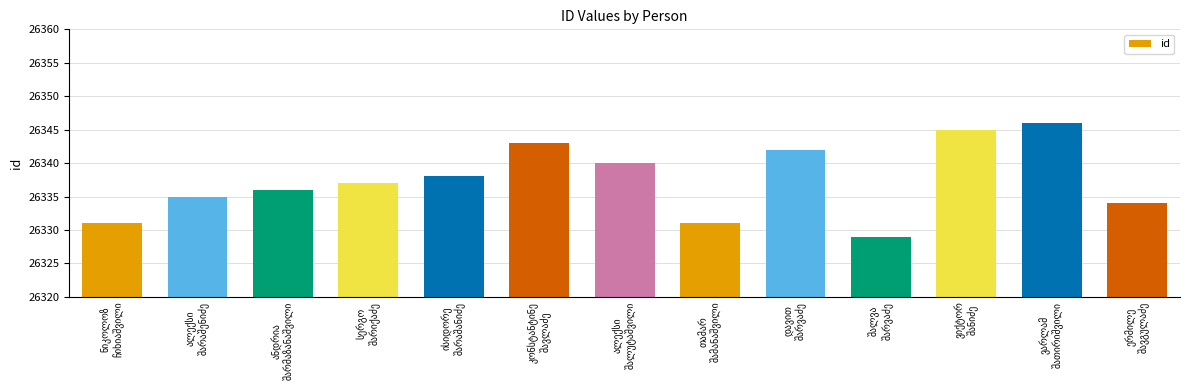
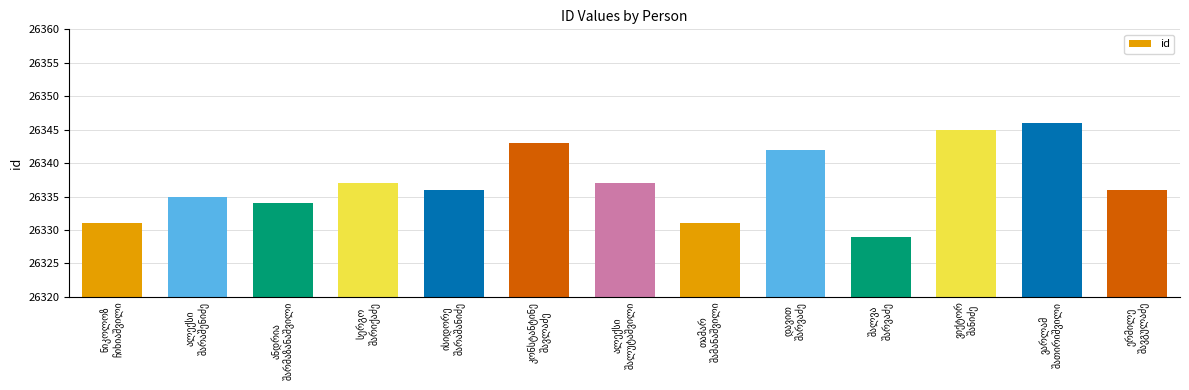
  {
    "ნიკოლოზ ჩიხიაშვილი": 26331,
    "ალექსი შარაშენიძე": 26335,
-   "ანდრია შარმაზანაშვილი": 26336,
+   "ანდრია შარმაზანაშვილი": 26334,
    "სერგო შარიქაძე": 26337,
-   "ისიდორე შარაშანიძე": 26338,
+   "ისიდორე შარაშანიძე": 26336,
    "კონსტანტინე შავლაძე": 26343,
-   "ალექსი შალუტაშვილი": 26340,
+   "ალექსი შალუტაშვილი": 26337,
    "თამარ შამანაშვილი": 26331,
    "დავით შარვაძე": 26342,
    "შალვა შარვაძე": 26329,
    "ვიქტორ შანიძე": 26345,
    "ვარლამ შათირიშვილი": 26346,
-   "ერმილე შავგულაძე": 26334
+   "ერმილე შავგულაძე": 26336
  }
